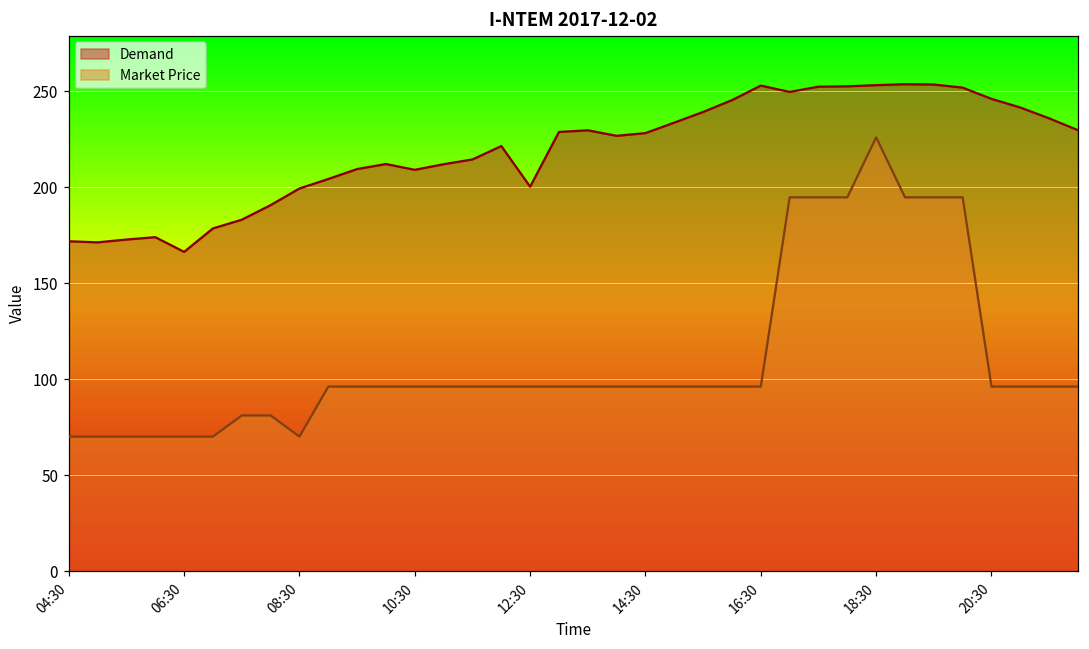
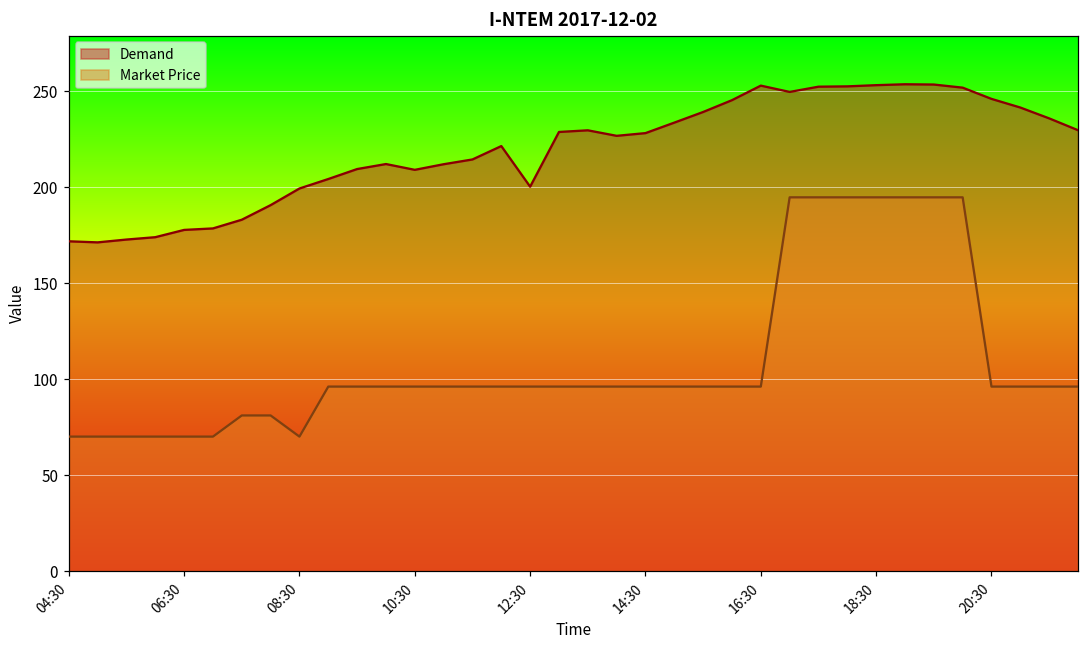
  {
    "Demand": {
      "04:30": 172,
-     "06:30": 166,
+     "06:30": 178,
      "08:30": 199,
      "10:30": 209,
      "12:30": 200,
      "14:30": 228,
      "16:30": 253,
      "18:30": 253,
      "20:30": 246
    },
    "Market Price": {
      "04:30": 70,
      "06:30": 70,
      "08:30": 70,
      "10:30": 96,
      "12:30": 96,
      "14:30": 96,
      "16:30": 96,
-     "18:30": 226,
+     "18:30": 195,
      "20:30": 96
    }
  }
